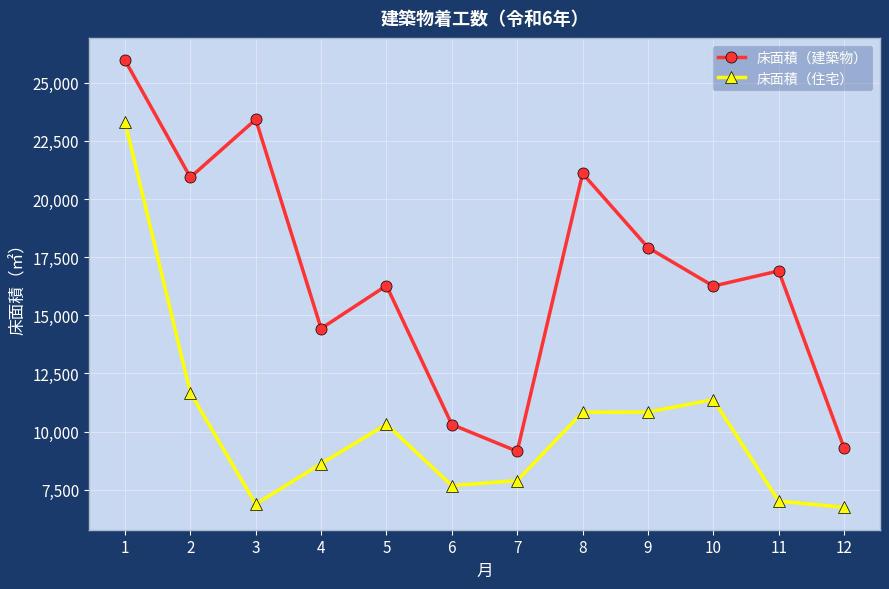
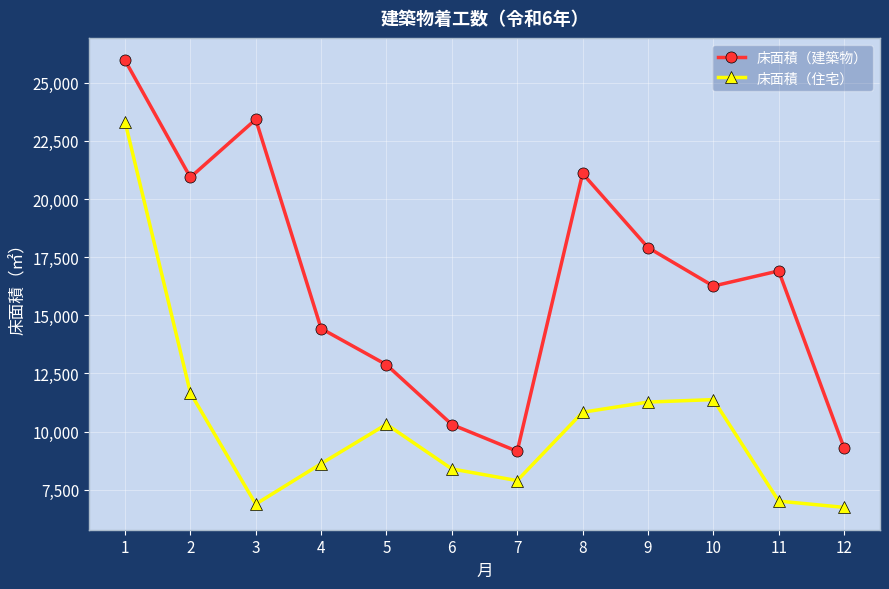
  {
    "床面積（建築物）": {
      "1": "26,000",
      "2": "20,900",
      "3": "23,400",
      "4": "14,400",
-     "5": "16,300",
+     "5": "12,900",
      "6": "10,300",
      "7": "9,100",
      "8": "21,100",
      "9": "17,900",
      "10": "16,300",
      "11": "16,900",
      "12": "9,300"
    },
    "床面積（住宅）": {
      "1": "23,300",
      "2": "11,700",
      "3": "6,900",
      "4": "8,600",
      "5": "10,300",
-     "6": "7,700",
+     "6": "8,400",
      "7": "7,900",
      "8": "10,800",
-     "9": "10,800",
+     "9": "11,300",
      "10": "11,400",
      "11": "7,000",
      "12": "6,700"
    }
  }
